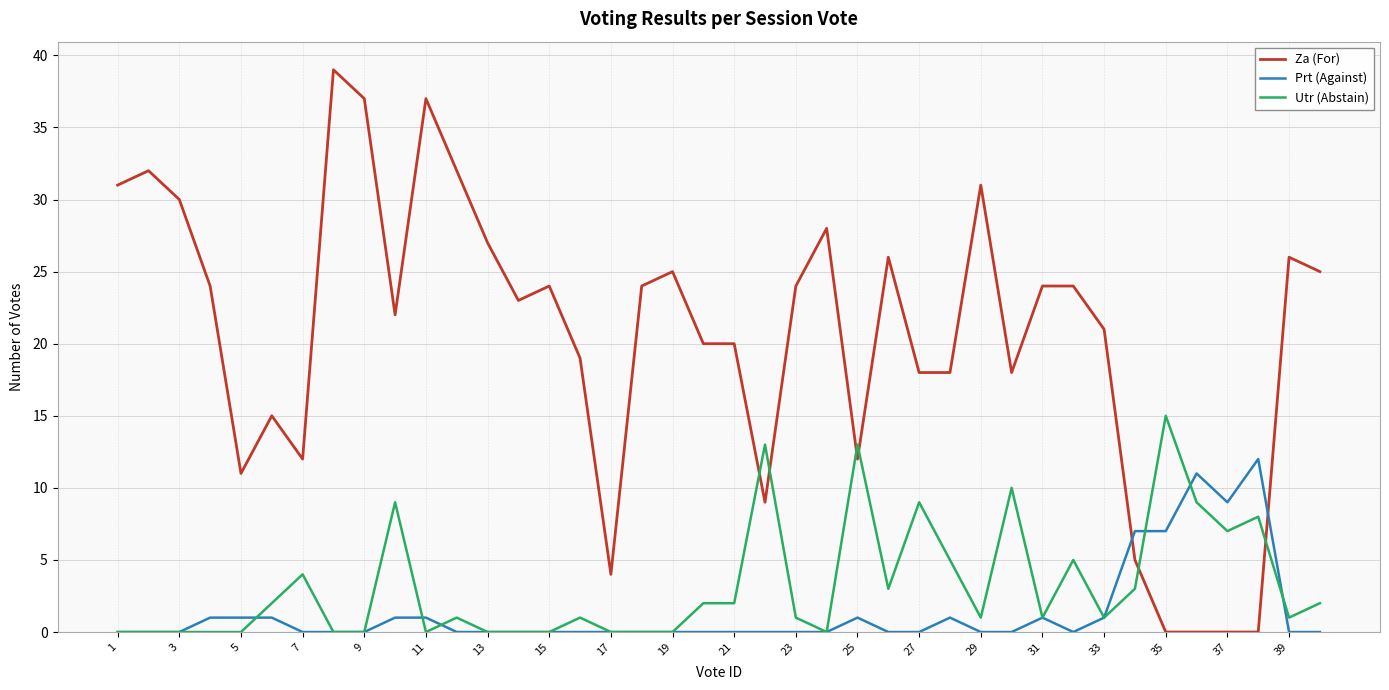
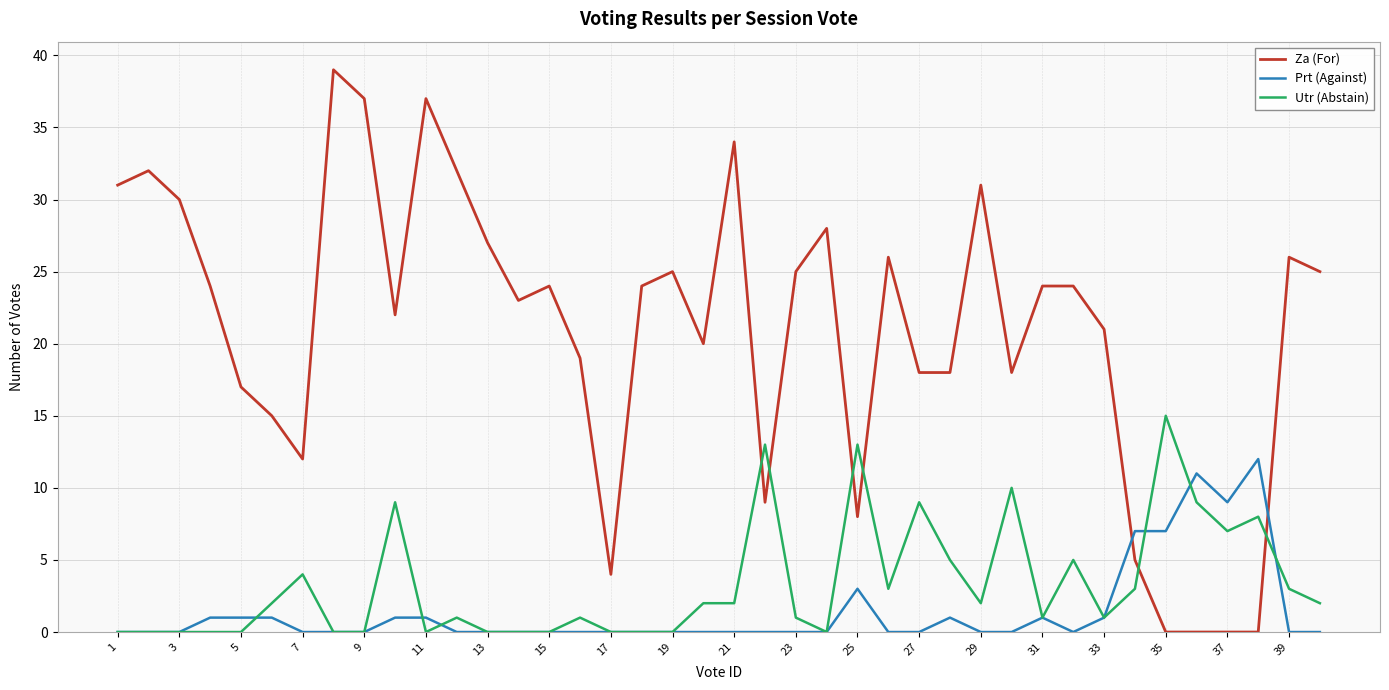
  {
    "Za (For)": {
      "1": 31,
      "3": 30,
-     "5": 11,
+     "5": 17,
      "7": 12,
      "9": 37,
      "11": 37,
      "13": 27,
      "15": 24,
      "17": 4,
      "19": 25,
-     "21": 20,
-     "23": 24,
-     "25": 12,
+     "21": 34,
+     "23": 25,
+     "25": 8,
      "27": 18,
      "29": 31,
      "31": 24,
      "33": 21,
      "35": 0,
      "37": 0,
      "39": 26
    },
    "Prt (Against)": {
      "5": 1,
      "7": 0,
      "11": 1,
      "21": 0,
      "23": 0,
-     "25": 1,
+     "25": 3,
      "27": 0,
      "29": 0,
      "35": 7,
      "37": 9,
      "39": 0
    },
    "Utr (Abstain)": {
      "5": 0,
      "7": 4,
      "11": 0,
      "21": 2,
      "23": 1,
      "25": 13,
      "27": 9,
-     "29": 1,
+     "29": 2,
      "35": 15,
      "37": 7,
-     "39": 1
+     "39": 3
    }
  }
